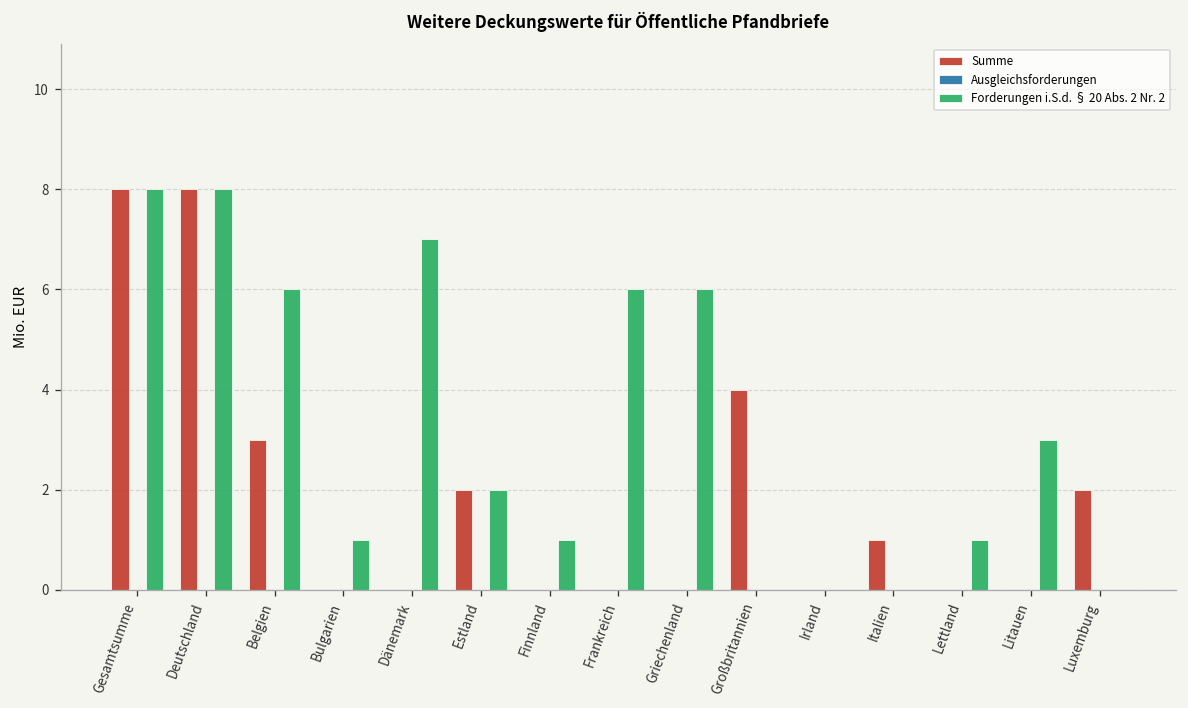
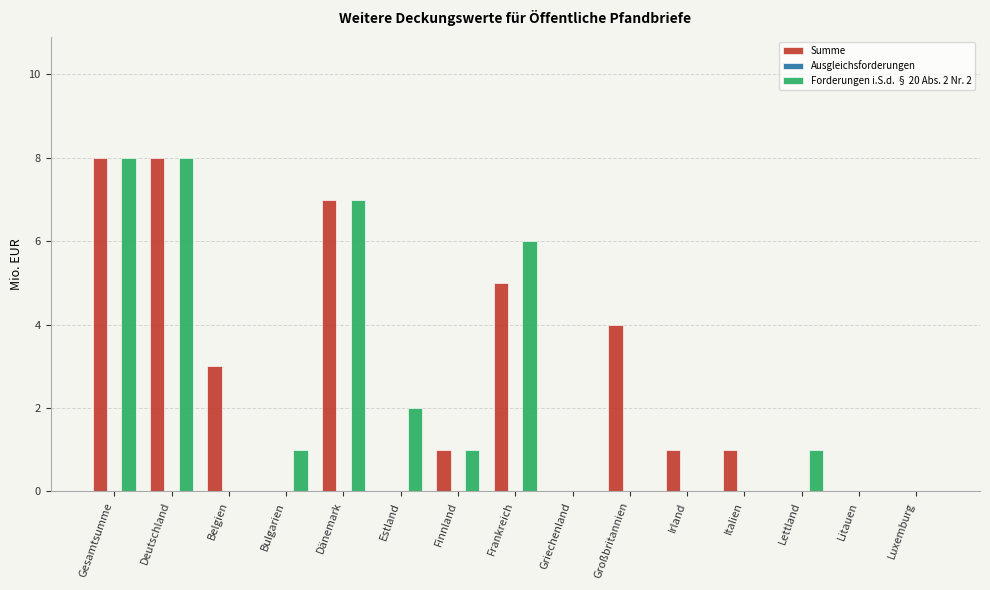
  {
    "Summe": {
      "Gesamtsumme": 8,
      "Deutschland": 8,
      "Belgien": 3,
      "Bulgarien": 0,
-     "Dänemark": 0,
-     "Estland": 2,
-     "Finnland": 0,
-     "Frankreich": 0,
+     "Dänemark": 7,
+     "Estland": 0,
+     "Finnland": 1,
+     "Frankreich": 5,
      "Griechenland": 0,
      "Großbritannien": 4,
-     "Irland": 0,
+     "Irland": 1,
      "Italien": 1,
      "Lettland": 0,
      "Litauen": 0,
-     "Luxemburg": 2
+     "Luxemburg": 0
    },
    "Ausgleichsforderungen": {
      "Gesamtsumme": 0,
      "Deutschland": 0,
      "Belgien": 0,
      "Bulgarien": 0,
      "Dänemark": 0,
      "Estland": 0,
      "Finnland": 0,
      "Frankreich": 0,
      "Griechenland": 0,
      "Großbritannien": 0,
      "Irland": 0,
      "Italien": 0,
      "Lettland": 0,
      "Litauen": 0,
      "Luxemburg": 0
    },
    "Forderungen i.S.d. § 20 Abs. 2 Nr. 2": {
      "Gesamtsumme": 8,
      "Deutschland": 8,
-     "Belgien": 6,
+     "Belgien": 0,
      "Bulgarien": 1,
      "Dänemark": 7,
      "Estland": 2,
      "Finnland": 1,
      "Frankreich": 6,
-     "Griechenland": 6,
+     "Griechenland": 0,
      "Großbritannien": 0,
      "Irland": 0,
      "Italien": 0,
      "Lettland": 1,
-     "Litauen": 3,
+     "Litauen": 0,
      "Luxemburg": 0
    }
  }
